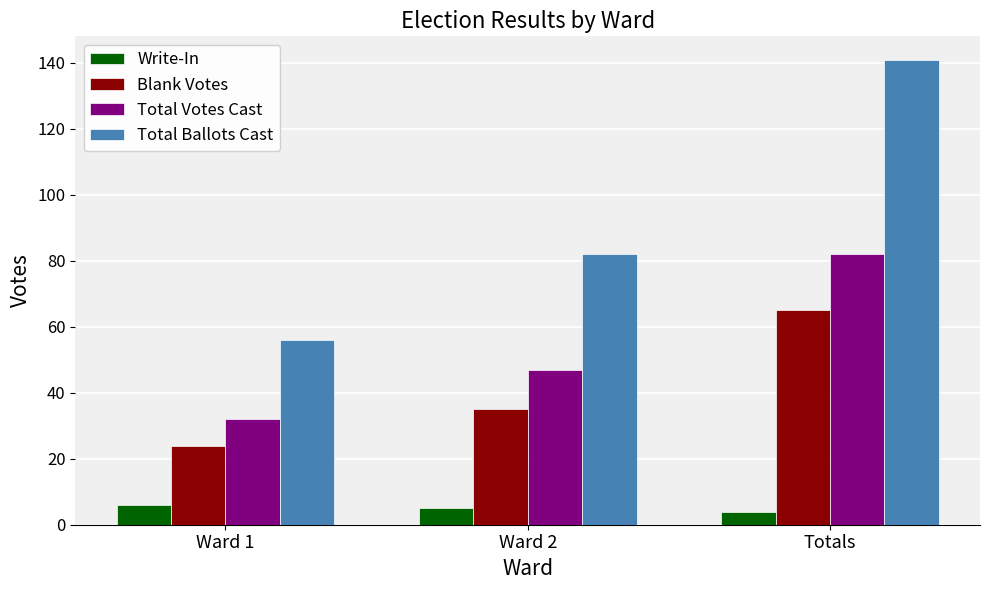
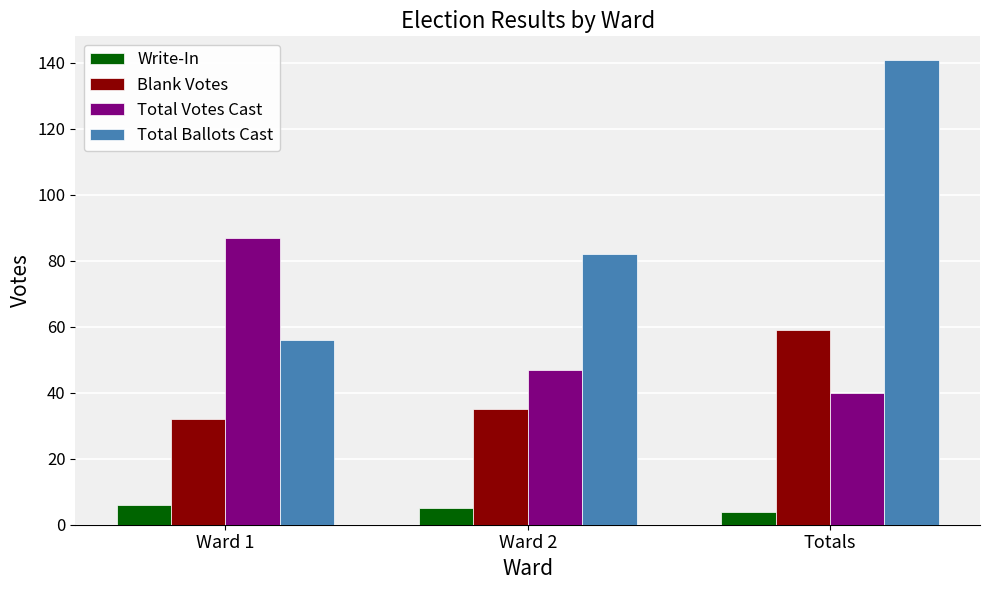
  {
    "Write-In": {
      "Ward 1": 6,
      "Ward 2": 5,
      "Totals": 4
    },
    "Blank Votes": {
-     "Ward 1": 24,
+     "Ward 1": 32,
      "Ward 2": 35,
-     "Totals": 65
+     "Totals": 59
    },
    "Total Votes Cast": {
-     "Ward 1": 32,
+     "Ward 1": 87,
      "Ward 2": 47,
-     "Totals": 82
+     "Totals": 40
    },
    "Total Ballots Cast": {
      "Ward 1": 56,
      "Ward 2": 82,
      "Totals": 141
    }
  }
